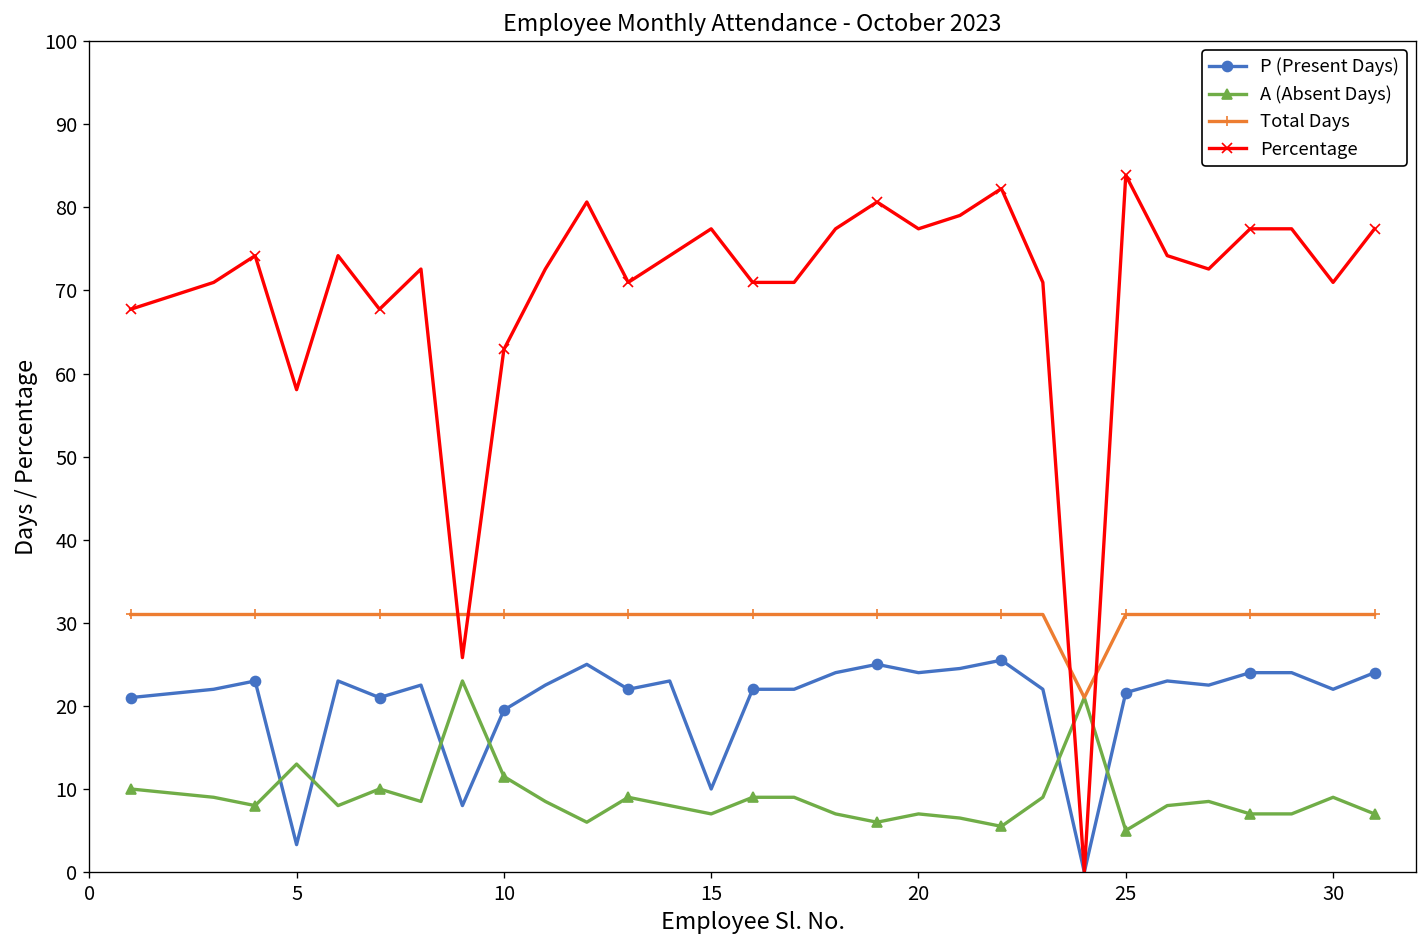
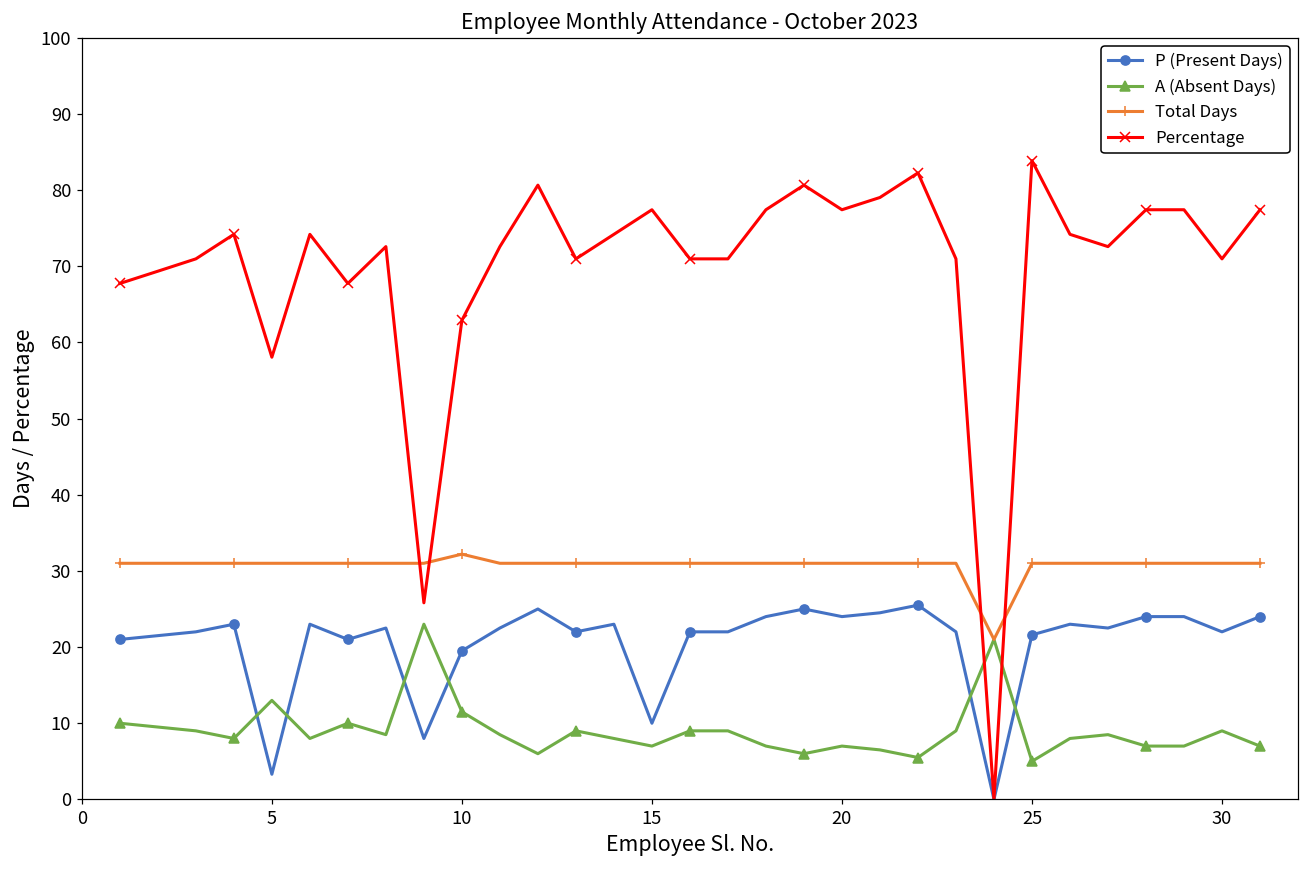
  {
    "P (Present Days)": {
      "5": 3,
      "10": 20,
      "15": 10,
      "20": 24,
      "25": 22,
      "30": 22
    },
    "A (Absent Days)": {
      "5": 13,
      "10": 12,
      "15": 7,
      "20": 7,
      "25": 5,
      "30": 9
    },
    "Total Days": {
      "5": 31,
-     "10": 31,
+     "10": 32,
      "15": 31,
      "20": 31,
      "25": 31,
      "30": 31
    },
    "Percentage": {
      "5": 58,
      "10": 63,
      "15": 77,
      "20": 77,
      "25": 84,
      "30": 71
    }
  }
